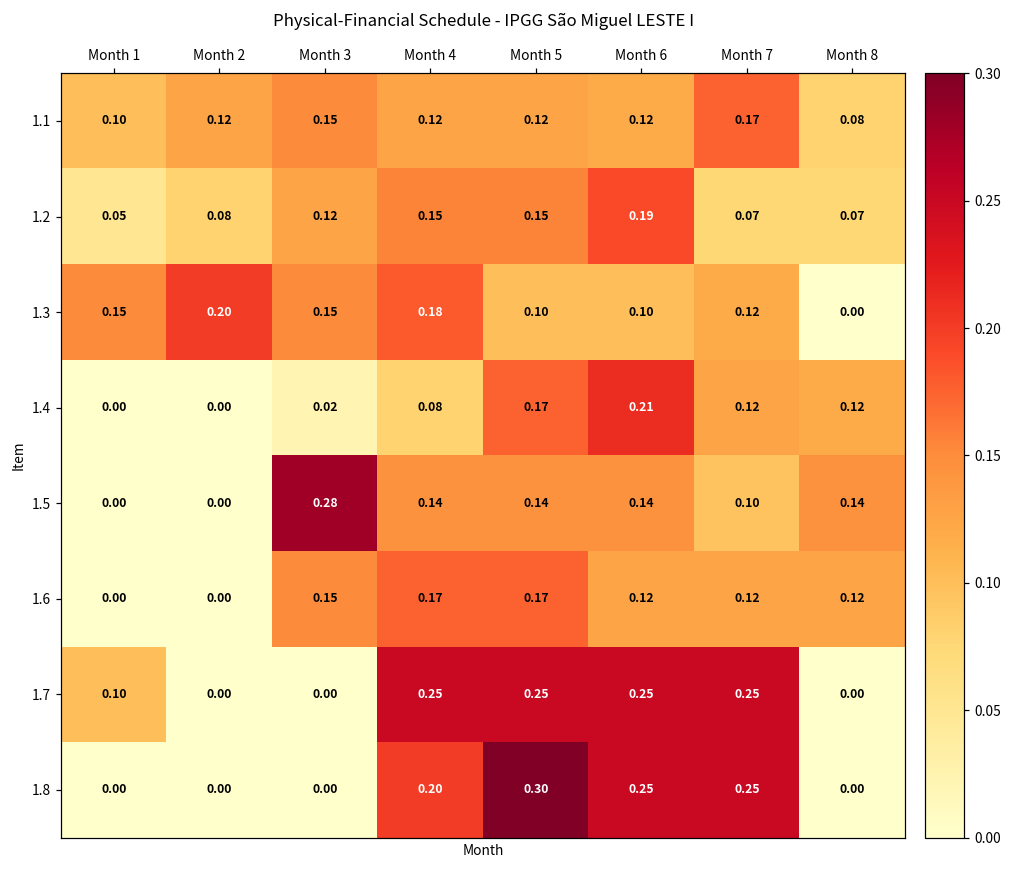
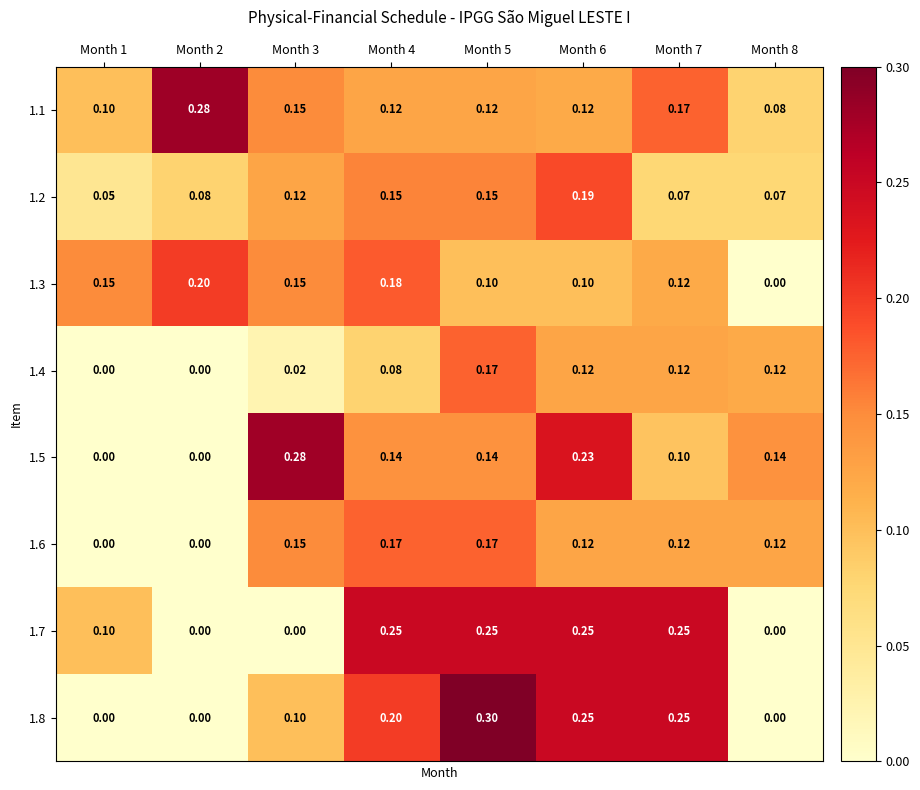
  {
    "1.1": {
      "Month 1": 0.10,
-     "Month 2": 0.12,
+     "Month 2": 0.28,
      "Month 3": 0.15,
      "Month 4": 0.12,
      "Month 5": 0.12,
      "Month 6": 0.12,
      "Month 7": 0.17,
      "Month 8": 0.08
    },
    "1.2": {
      "Month 1": 0.05,
      "Month 2": 0.08,
      "Month 3": 0.12,
      "Month 4": 0.15,
      "Month 5": 0.15,
      "Month 6": 0.19,
      "Month 7": 0.07,
      "Month 8": 0.07
    },
    "1.3": {
      "Month 1": 0.15,
      "Month 2": 0.20,
      "Month 3": 0.15,
      "Month 4": 0.18,
      "Month 5": 0.10,
      "Month 6": 0.10,
      "Month 7": 0.12,
      "Month 8": 0.00
    },
    "1.4": {
      "Month 1": 0.00,
      "Month 2": 0.00,
      "Month 3": 0.02,
      "Month 4": 0.08,
      "Month 5": 0.17,
-     "Month 6": 0.21,
+     "Month 6": 0.12,
      "Month 7": 0.12,
      "Month 8": 0.12
    },
    "1.5": {
      "Month 1": 0.00,
      "Month 2": 0.00,
      "Month 3": 0.28,
      "Month 4": 0.14,
      "Month 5": 0.14,
-     "Month 6": 0.14,
+     "Month 6": 0.23,
      "Month 7": 0.10,
      "Month 8": 0.14
    },
    "1.6": {
      "Month 1": 0.00,
      "Month 2": 0.00,
      "Month 3": 0.15,
      "Month 4": 0.17,
      "Month 5": 0.17,
      "Month 6": 0.12,
      "Month 7": 0.12,
      "Month 8": 0.12
    },
    "1.7": {
      "Month 1": 0.10,
      "Month 2": 0.00,
      "Month 3": 0.00,
      "Month 4": 0.25,
      "Month 5": 0.25,
      "Month 6": 0.25,
      "Month 7": 0.25,
      "Month 8": 0.00
    },
    "1.8": {
      "Month 1": 0.00,
      "Month 2": 0.00,
-     "Month 3": 0.00,
+     "Month 3": 0.10,
      "Month 4": 0.20,
      "Month 5": 0.30,
      "Month 6": 0.25,
      "Month 7": 0.25,
      "Month 8": 0.00
    }
  }
